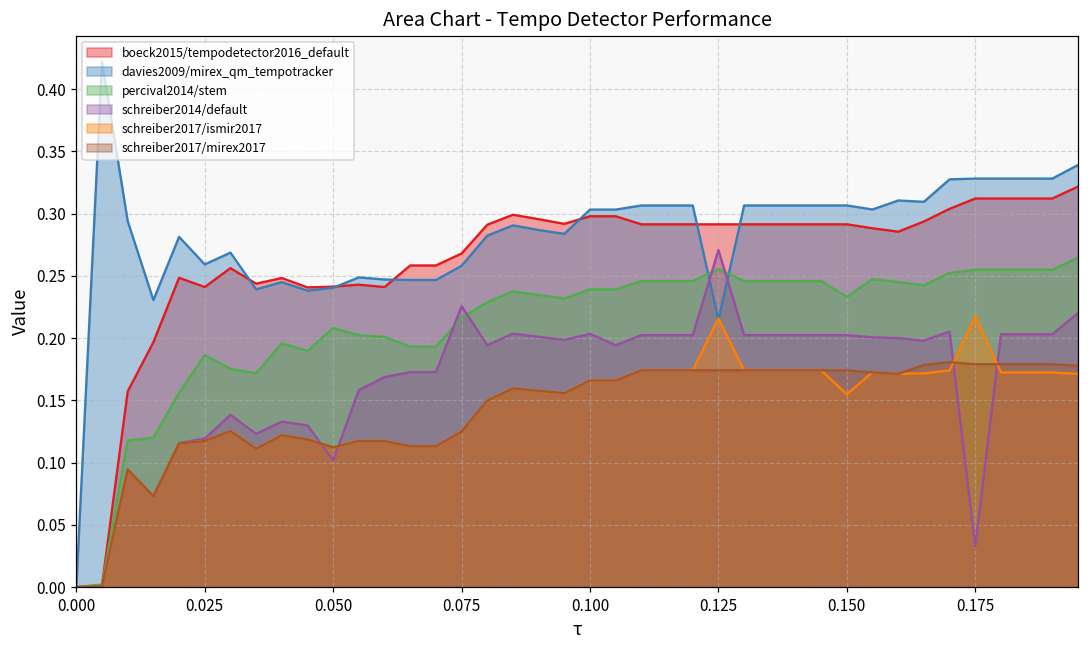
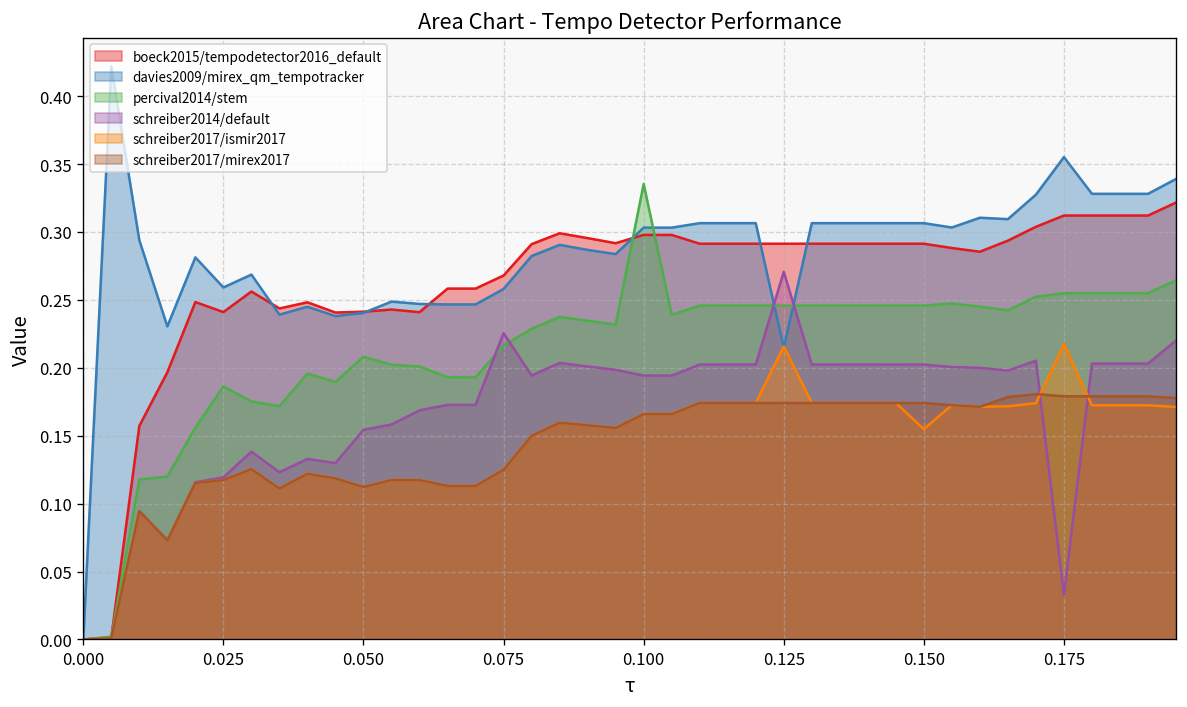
  {
    "davies2009/mirex_qm_tempotracker": {
      "0.025": 0.259,
      "0.075": 0.258,
      "0.100": 0.303,
      "0.150": 0.307,
-     "0.175": 0.328
+     "0.175": 0.355
    },
    "percival2014/stem": {
      "0.025": 0.186,
      "0.050": 0.208,
      "0.075": 0.216,
-     "0.100": 0.239,
-     "0.125": 0.255,
-     "0.150": 0.233,
+     "0.100": 0.335,
+     "0.125": 0.246,
+     "0.150": 0.246,
      "0.175": 0.255
    },
    "schreiber2014/default": {
-     "0.050": 0.102,
+     "0.050": 0.154,
      "0.075": 0.226,
-     "0.100": 0.203,
+     "0.100": 0.194,
      "0.125": 0.271,
      "0.150": 0.202,
      "0.175": 0.033
    },
    "schreiber2017/ismir2017": {
      "0.150": 0.155,
      "0.175": 0.218
    }
  }
